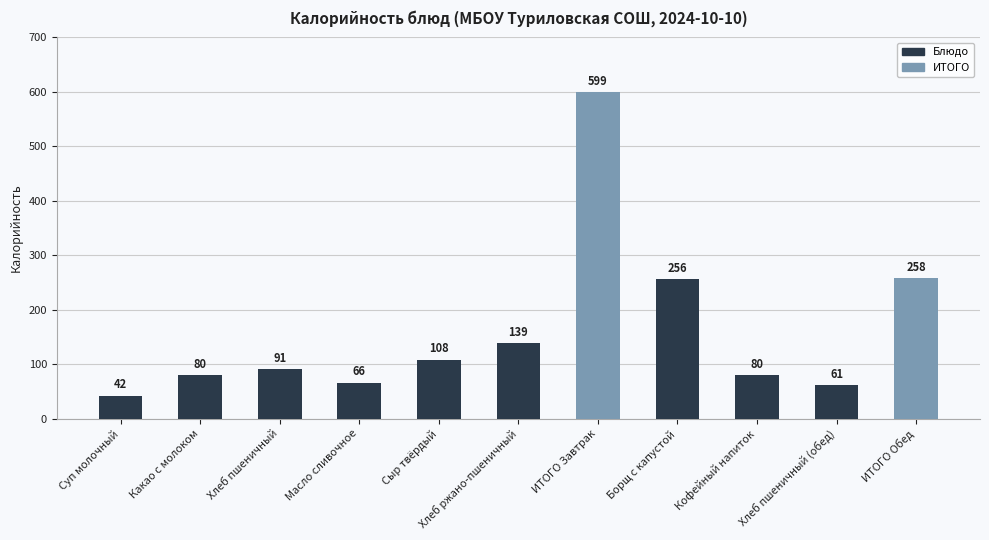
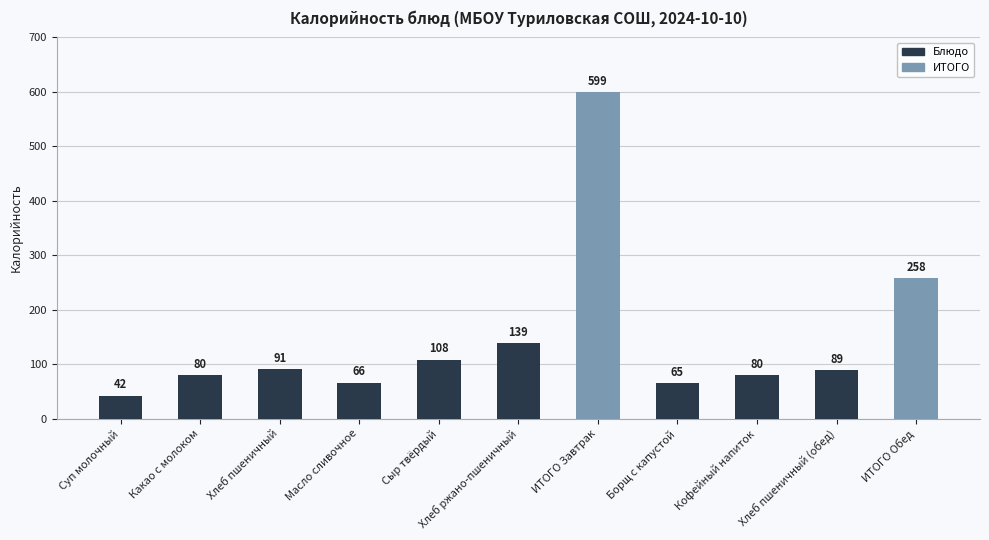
  {
    "Суп молочный": 42,
    "Какао с молоком": 80,
    "Хлеб пшеничный": 91,
    "Масло сливочное": 66,
    "Сыр твёрдый": 108,
    "Хлеб ржано-пшеничный": 139,
    "ИТОГО Завтрак": 599,
-   "Борщ с капустой": 256,
+   "Борщ с капустой": 65,
    "Кофейный напиток": 80,
-   "Хлеб пшеничный (обед)": 61,
+   "Хлеб пшеничный (обед)": 89,
    "ИТОГО Обед": 258
  }
